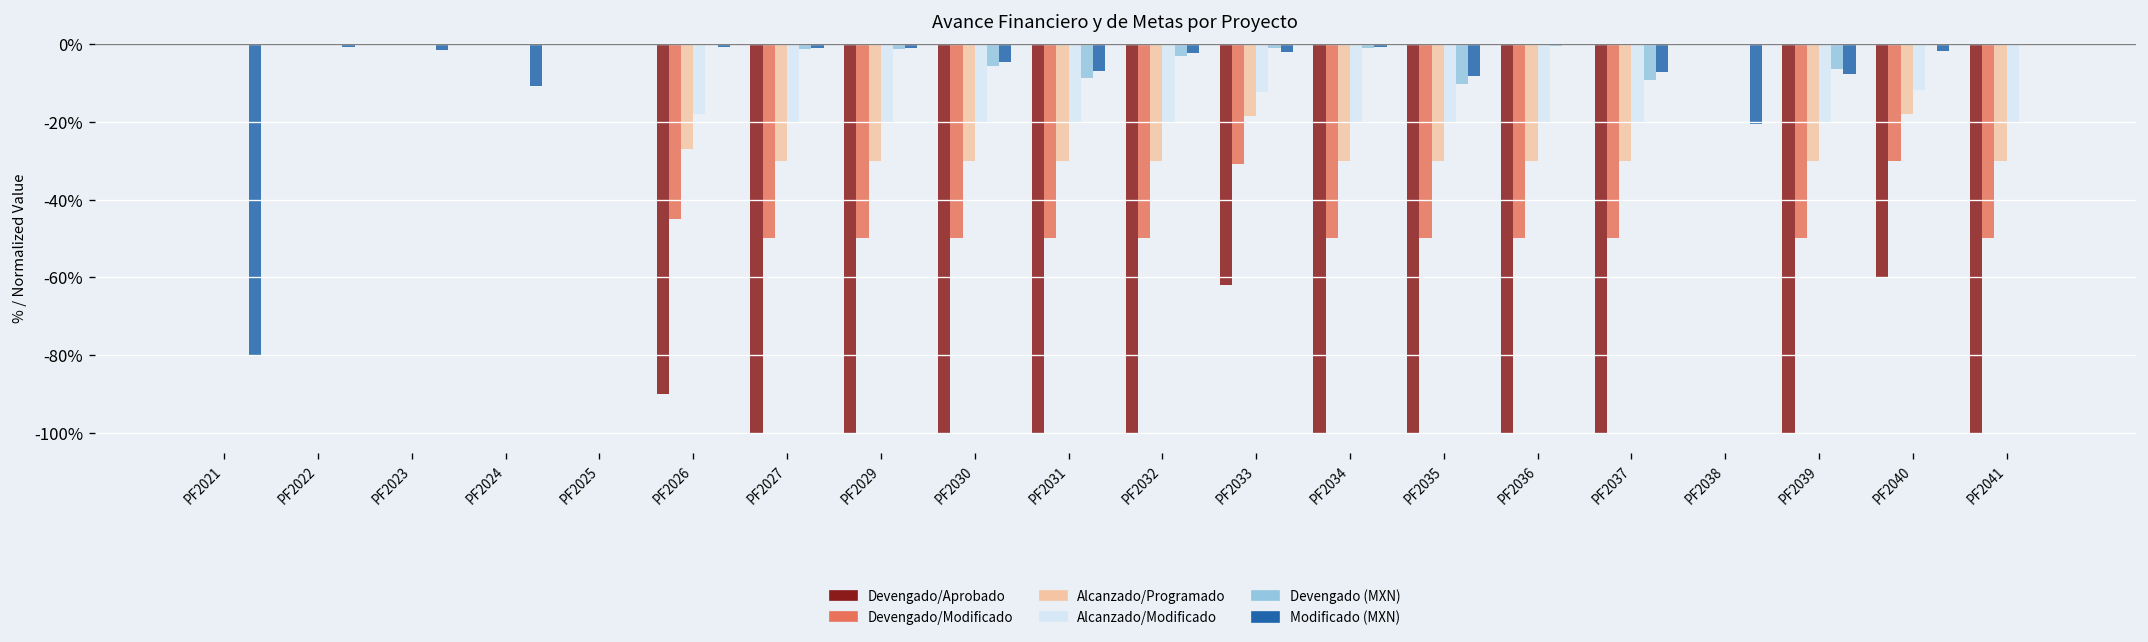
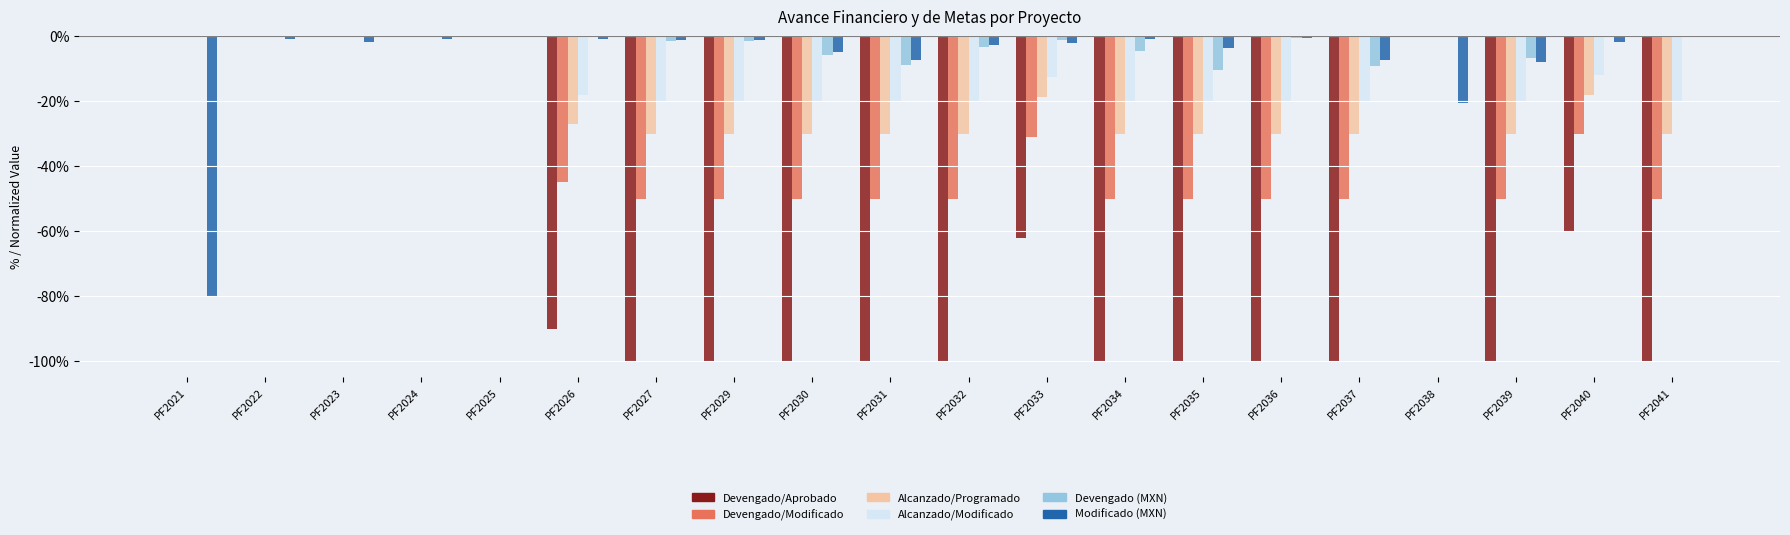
  {
    "Devengado/Aprobado": {
      "PF2021": "0%",
      "PF2022": "0%",
      "PF2023": "0%",
      "PF2024": "0%",
      "PF2025": "0%",
      "PF2026": "-90%",
      "PF2027": "-100%",
      "PF2029": "-100%",
      "PF2030": "-100%",
      "PF2031": "-100%",
      "PF2032": "-100%",
      "PF2033": "-62%",
      "PF2034": "-100%",
      "PF2035": "-100%",
      "PF2036": "-100%",
      "PF2037": "-100%",
      "PF2038": "0%",
      "PF2039": "-100%",
      "PF2040": "-60%",
      "PF2041": "-100%"
    },
    "Devengado/Modificado": {
      "PF2021": "0%",
      "PF2022": "0%",
      "PF2023": "0%",
      "PF2024": "0%",
      "PF2025": "0%",
      "PF2026": "-45%",
      "PF2027": "-50%",
      "PF2029": "-50%",
      "PF2030": "-50%",
      "PF2031": "-50%",
      "PF2032": "-50%",
      "PF2033": "-31%",
      "PF2034": "-50%",
      "PF2035": "-50%",
      "PF2036": "-50%",
      "PF2037": "-50%",
      "PF2038": "0%",
      "PF2039": "-50%",
      "PF2040": "-30%",
      "PF2041": "-50%"
    },
    "Alcanzado/Programado": {
      "PF2021": "0%",
      "PF2022": "0%",
      "PF2023": "0%",
      "PF2024": "0%",
      "PF2025": "0%",
      "PF2026": "-27%",
      "PF2027": "-30%",
      "PF2029": "-30%",
      "PF2030": "-30%",
      "PF2031": "-30%",
      "PF2032": "-30%",
      "PF2033": "-19%",
      "PF2034": "-30%",
      "PF2035": "-30%",
      "PF2036": "-30%",
      "PF2037": "-30%",
      "PF2038": "0%",
      "PF2039": "-30%",
      "PF2040": "-18%",
      "PF2041": "-30%"
    },
    "Alcanzado/Modificado": {
      "PF2021": "0%",
      "PF2022": "0%",
      "PF2023": "0%",
      "PF2024": "0%",
      "PF2025": "0%",
      "PF2026": "-18%",
      "PF2027": "-20%",
      "PF2029": "-20%",
      "PF2030": "-20%",
      "PF2031": "-20%",
      "PF2032": "-20%",
      "PF2033": "-12%",
      "PF2034": "-20%",
      "PF2035": "-20%",
      "PF2036": "-20%",
      "PF2037": "-20%",
      "PF2038": "0%",
      "PF2039": "-20%",
      "PF2040": "-12%",
      "PF2041": "-20%"
    },
    "Devengado (MXN)": {
      "PF2021": "0%",
      "PF2022": "0%",
      "PF2023": "0%",
      "PF2024": "0%",
      "PF2025": "0%",
      "PF2026": "0%",
      "PF2027": "-1%",
      "PF2029": "-1%",
      "PF2030": "-6%",
      "PF2031": "-9%",
      "PF2032": "-3%",
      "PF2033": "-1%",
-     "PF2034": "-1%",
+     "PF2034": "-4%",
      "PF2035": "-10%",
      "PF2037": "-9%",
      "PF2038": "0%",
      "PF2039": "-6%",
      "PF2040": "0%"
    },
    "Modificado (MXN)": {
      "PF2021": "-80%",
      "PF2022": "-1%",
      "PF2023": "-2%",
-     "PF2024": "-11%",
+     "PF2024": "-1%",
      "PF2026": "-1%",
      "PF2027": "-1%",
      "PF2029": "-1%",
      "PF2030": "-5%",
      "PF2031": "-7%",
      "PF2032": "-2%",
      "PF2033": "-2%",
      "PF2034": "-1%",
-     "PF2035": "-8%",
+     "PF2035": "-3%",
      "PF2037": "-7%",
      "PF2038": "-21%",
      "PF2039": "-8%",
      "PF2040": "-2%"
    }
  }
